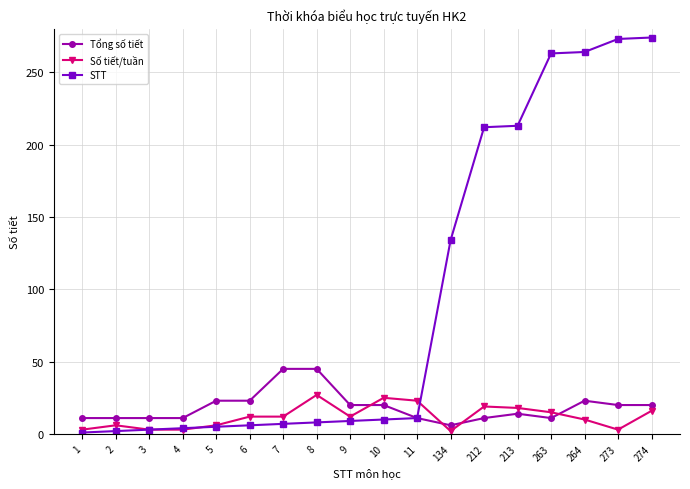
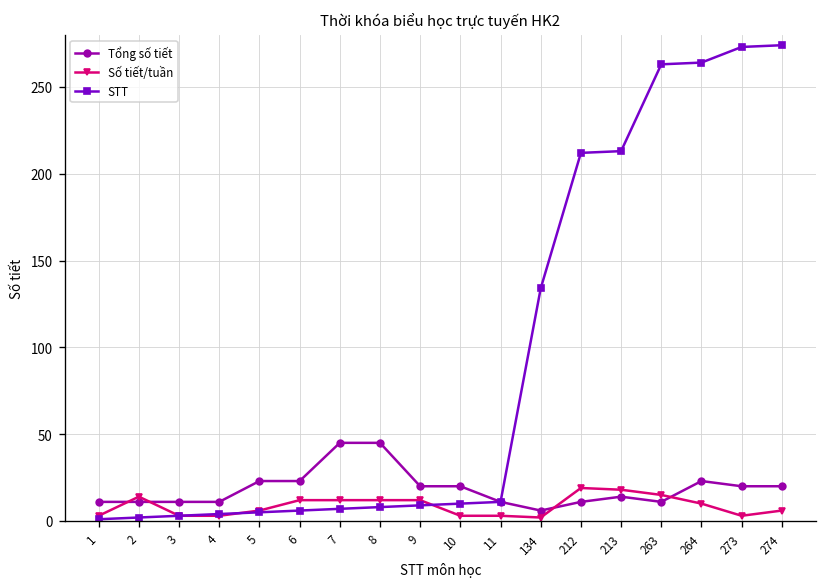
  {
    "Số tiết/tuần": {
      "1": 3,
-     "2": 6,
+     "2": 14,
      "6": 12,
      "7": 12,
-     "8": 27,
+     "8": 12,
      "9": 12,
-     "10": 25,
-     "11": 23,
+     "10": 3,
+     "11": 3,
      "134": 2,
      "212": 19,
      "213": 18,
      "263": 15,
      "264": 10,
      "273": 3,
-     "274": 16
+     "274": 6
    }
  }
